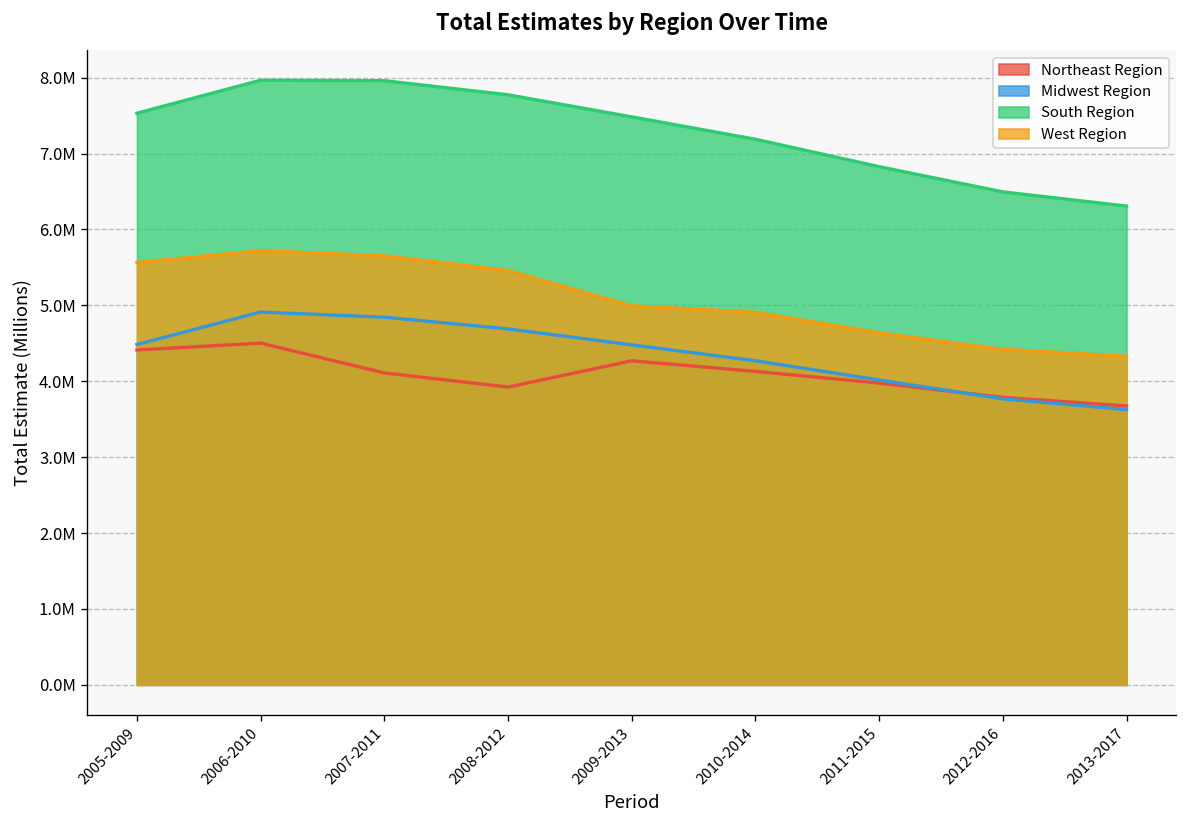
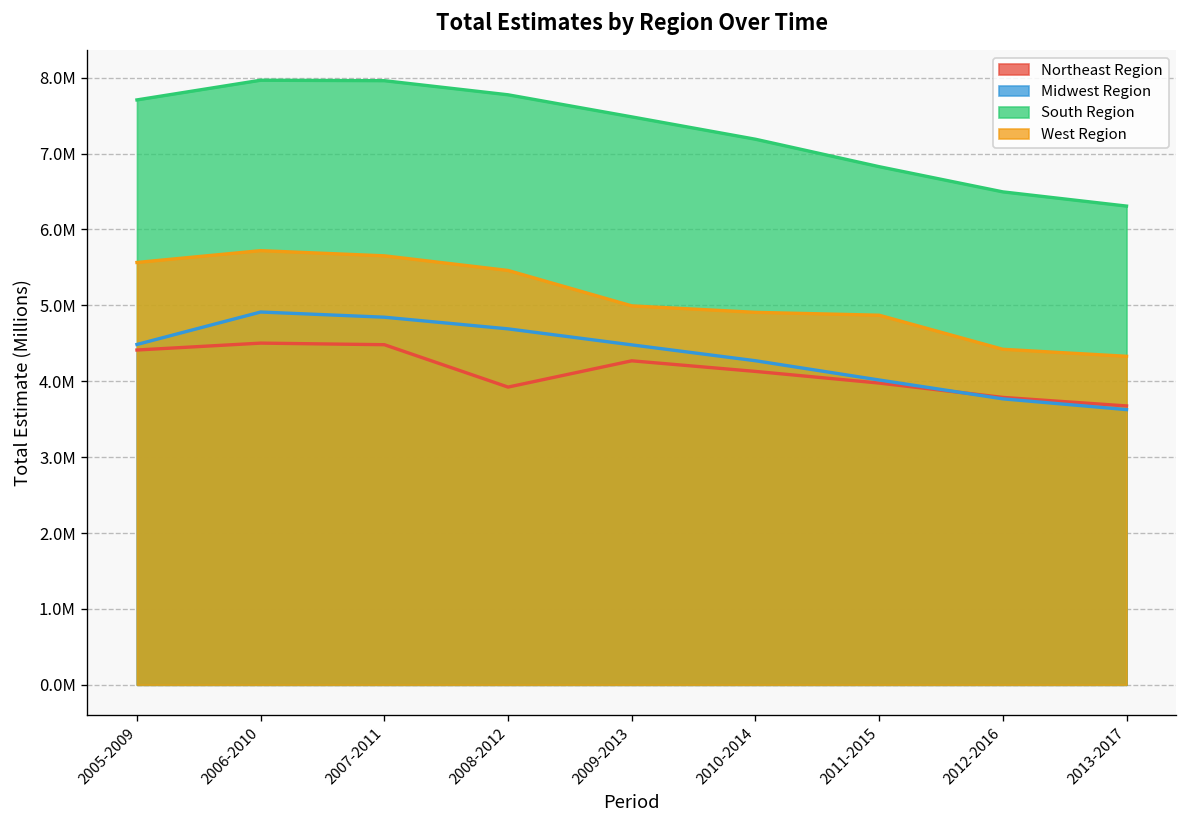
  {
    "Northeast Region": {
      "2005-2009": 4400000,
      "2006-2010": 4500000,
-     "2007-2011": 4100000,
+     "2007-2011": 4500000,
      "2008-2012": 3900000,
      "2009-2013": 4300000,
      "2010-2014": 4100000,
      "2013-2017": 3700000
    },
    "Midwest Region": {
      "2005-2009": 4500000,
      "2006-2010": 4900000,
      "2007-2011": 4800000,
      "2008-2012": 4700000,
      "2009-2013": 4500000,
      "2010-2014": 4300000,
      "2013-2017": 3600000
    },
    "South Region": {
-     "2005-2009": 7500000,
+     "2005-2009": 7700000,
      "2006-2010": 8000000,
      "2007-2011": 8000000,
      "2008-2012": 7800000,
      "2009-2013": 7500000,
      "2010-2014": 7200000,
      "2011-2015": 6800000,
      "2012-2016": 6500000,
      "2013-2017": 6300000
    },
    "West Region": {
      "2005-2009": 5600000,
      "2006-2010": 5700000,
      "2007-2011": 5700000,
      "2008-2012": 5500000,
      "2009-2013": 5000000,
      "2010-2014": 4900000,
-     "2011-2015": 4600000,
+     "2011-2015": 4900000,
      "2012-2016": 4400000,
      "2013-2017": 4300000
    }
  }
